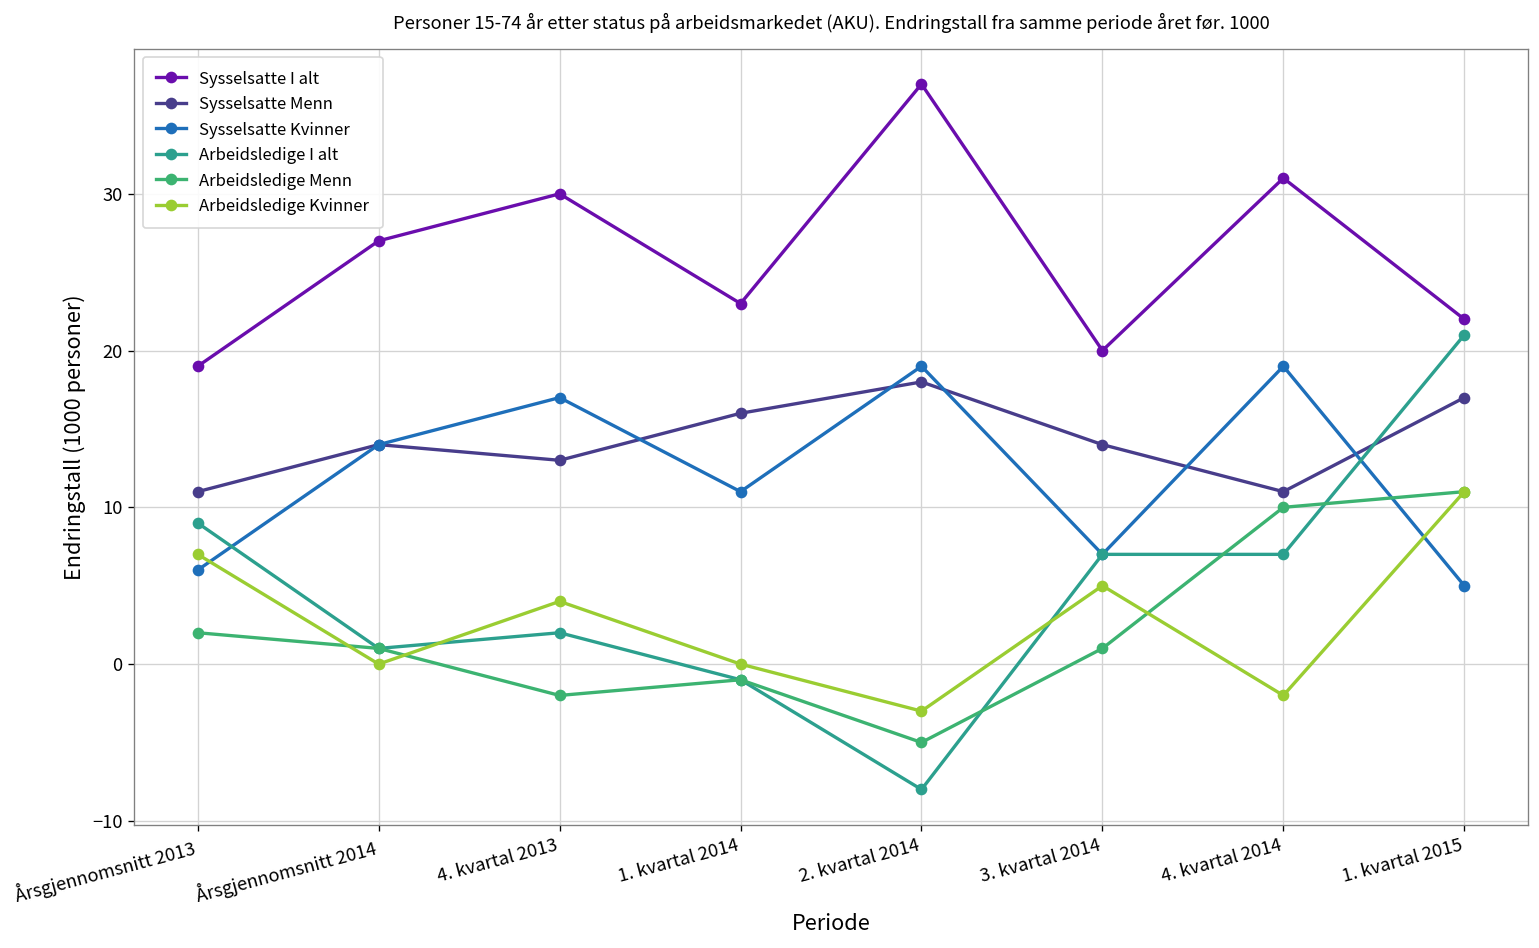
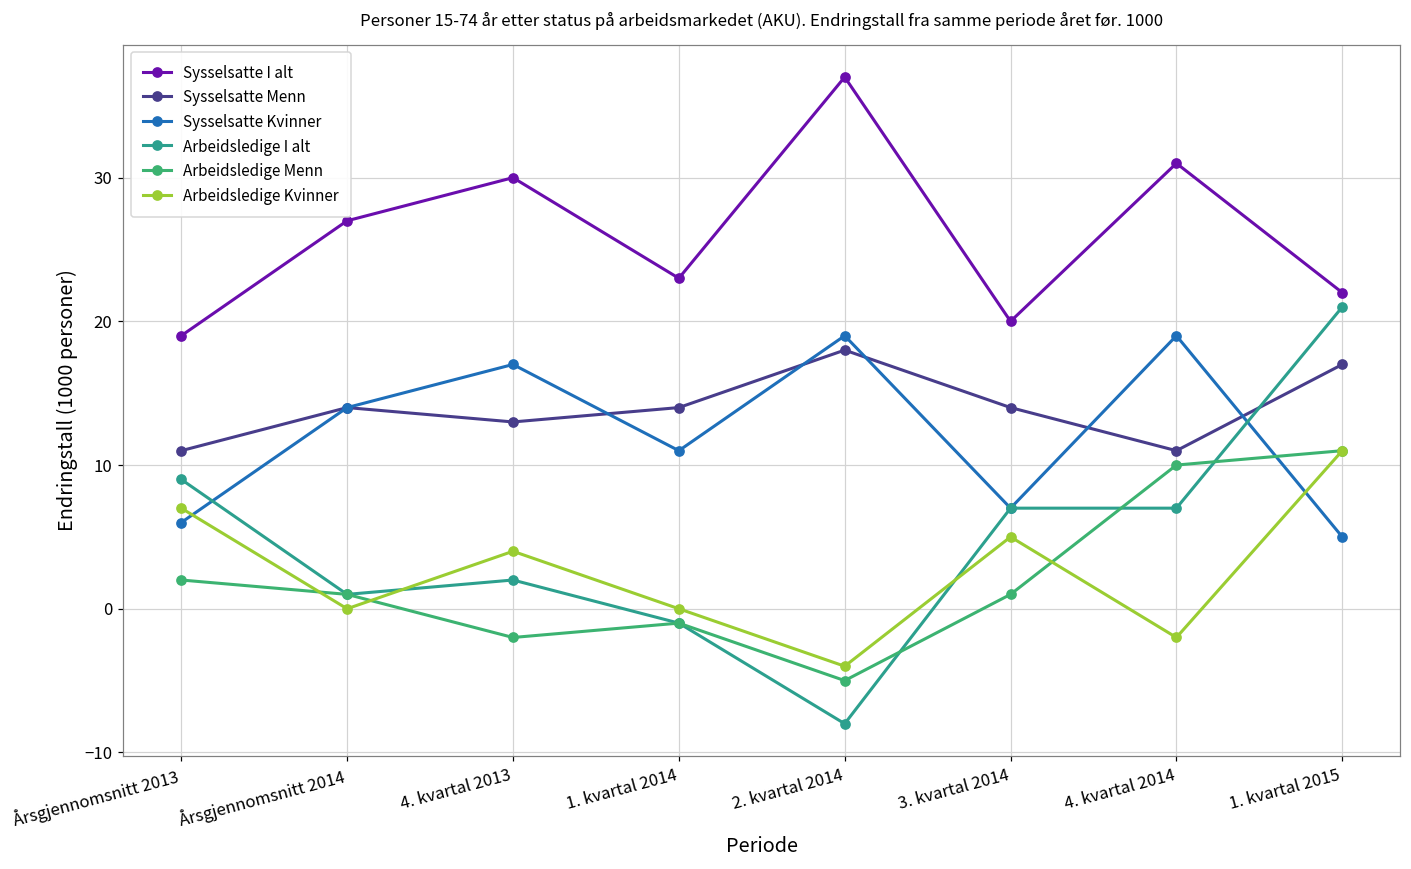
  {
    "Sysselsatte I alt": {
      "Årsgjennomsnitt 2013": 19,
      "Årsgjennomsnitt 2014": 27,
      "4. kvartal 2013": 30,
      "1. kvartal 2014": 23,
      "2. kvartal 2014": 37,
      "3. kvartal 2014": 20,
      "4. kvartal 2014": 31,
      "1. kvartal 2015": 22
    },
    "Sysselsatte Menn": {
      "Årsgjennomsnitt 2013": 11,
      "4. kvartal 2013": 13,
-     "1. kvartal 2014": 16,
+     "1. kvartal 2014": 14,
      "2. kvartal 2014": 18,
      "3. kvartal 2014": 14,
      "4. kvartal 2014": 11,
      "1. kvartal 2015": 17
    },
    "Sysselsatte Kvinner": {
      "Årsgjennomsnitt 2013": 6,
      "4. kvartal 2013": 17,
      "1. kvartal 2014": 11,
      "2. kvartal 2014": 19,
      "4. kvartal 2014": 19,
      "1. kvartal 2015": 5
    },
    "Arbeidsledige Kvinner": {
      "Årsgjennomsnitt 2013": 7,
      "Årsgjennomsnitt 2014": 0,
      "4. kvartal 2013": 4,
      "1. kvartal 2014": 0,
-     "2. kvartal 2014": -3,
+     "2. kvartal 2014": -4,
      "3. kvartal 2014": 5,
      "4. kvartal 2014": -2
    }
  }
